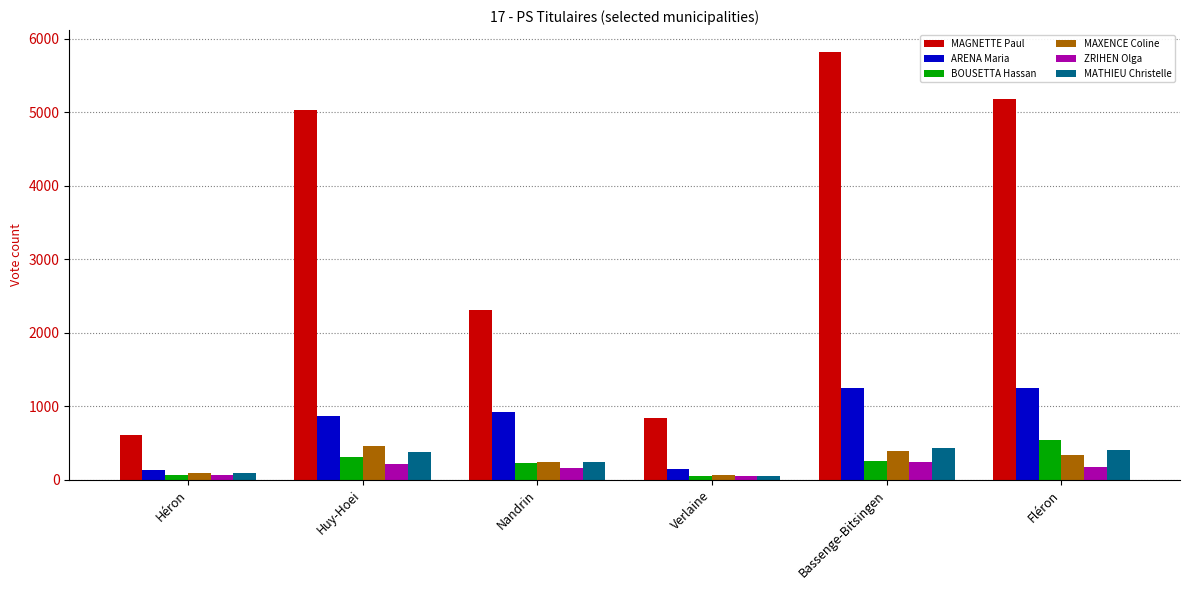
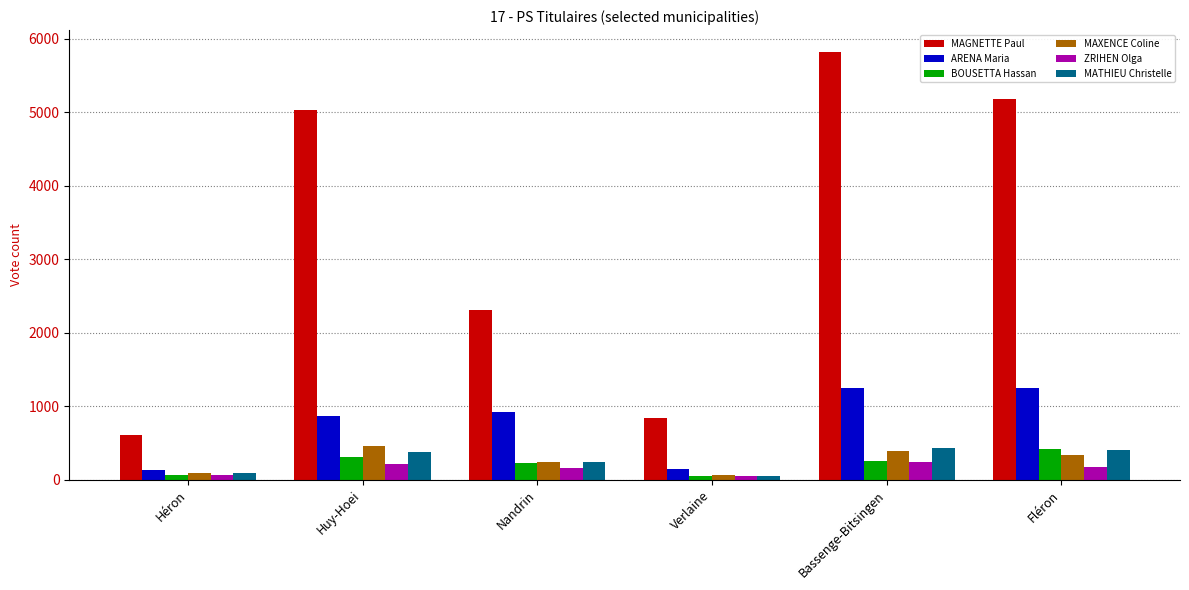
  {
    "MAGNETTE Paul": {
      "Héron": 600,
      "Huy-Hoei": 5000,
      "Nandrin": 2300,
      "Verlaine": 800,
      "Bassenge-Bitsingen": 5800,
      "Fléron": 5200
    },
    "ARENA Maria": {
      "Héron": 100,
      "Huy-Hoei": 900,
      "Nandrin": 900,
      "Verlaine": 100,
      "Bassenge-Bitsingen": 1200,
      "Fléron": 1300
    },
    "BOUSETTA Hassan": {
      "Héron": 100,
      "Huy-Hoei": 300,
      "Nandrin": 200,
      "Verlaine": 100,
      "Bassenge-Bitsingen": 300,
-     "Fléron": 600
+     "Fléron": 400
    },
    "MAXENCE Coline": {
      "Héron": 100,
      "Huy-Hoei": 500,
      "Nandrin": 200,
      "Verlaine": 100,
      "Bassenge-Bitsingen": 400,
      "Fléron": 300
    },
    "ZRIHEN Olga": {
      "Héron": 100,
      "Huy-Hoei": 200,
      "Nandrin": 200,
      "Verlaine": 0,
      "Bassenge-Bitsingen": 200,
      "Fléron": 200
    },
    "MATHIEU Christelle": {
      "Héron": 100,
      "Huy-Hoei": 400,
      "Nandrin": 200,
      "Verlaine": 100,
      "Bassenge-Bitsingen": 400,
      "Fléron": 400
    }
  }
